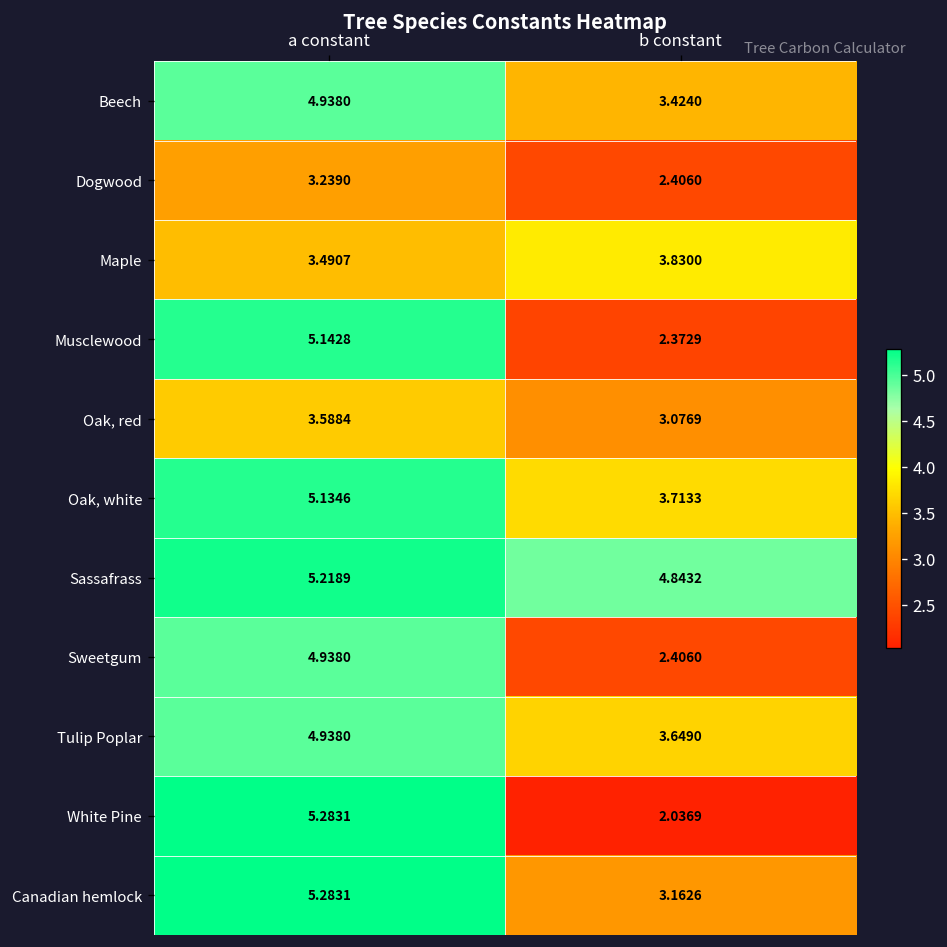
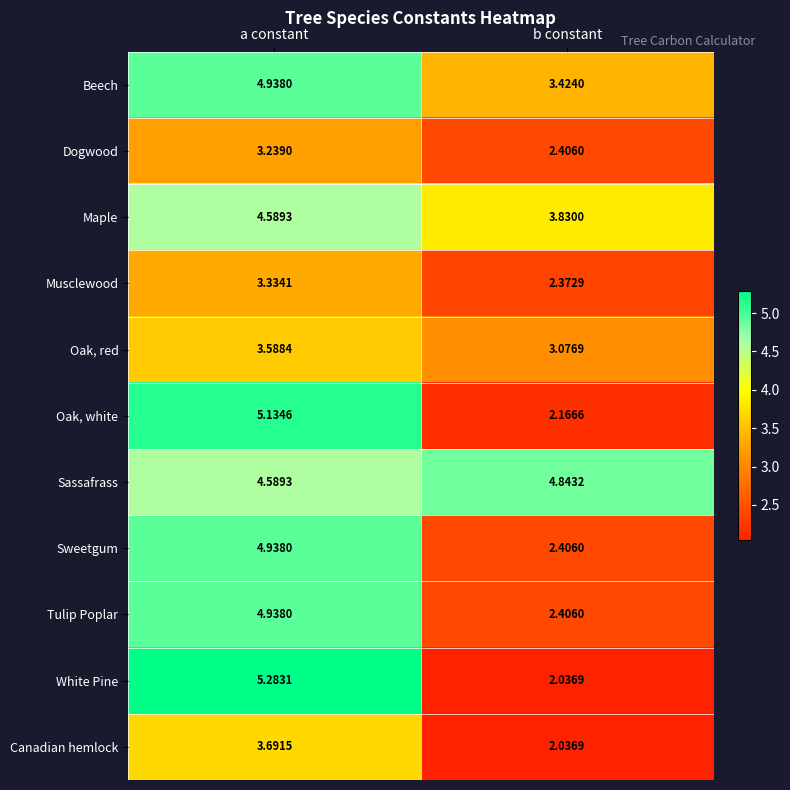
  {
    "Beech": {
      "a constant": 4.9380,
      "b constant": 3.4240
    },
    "Dogwood": {
      "a constant": 3.2390,
      "b constant": 2.4060
    },
    "Maple": {
-     "a constant": 3.4907,
+     "a constant": 4.5893,
      "b constant": 3.8300
    },
    "Musclewood": {
-     "a constant": 5.1428,
+     "a constant": 3.3341,
      "b constant": 2.3729
    },
    "Oak, red": {
      "a constant": 3.5884,
      "b constant": 3.0769
    },
    "Oak, white": {
      "a constant": 5.1346,
-     "b constant": 3.7133
+     "b constant": 2.1666
    },
    "Sassafrass": {
-     "a constant": 5.2189,
+     "a constant": 4.5893,
      "b constant": 4.8432
    },
    "Sweetgum": {
      "a constant": 4.9380,
      "b constant": 2.4060
    },
    "Tulip Poplar": {
      "a constant": 4.9380,
-     "b constant": 3.6490
+     "b constant": 2.4060
    },
    "White Pine": {
      "a constant": 5.2831,
      "b constant": 2.0369
    },
    "Canadian hemlock": {
-     "a constant": 5.2831,
-     "b constant": 3.1626
+     "a constant": 3.6915,
+     "b constant": 2.0369
    }
  }
